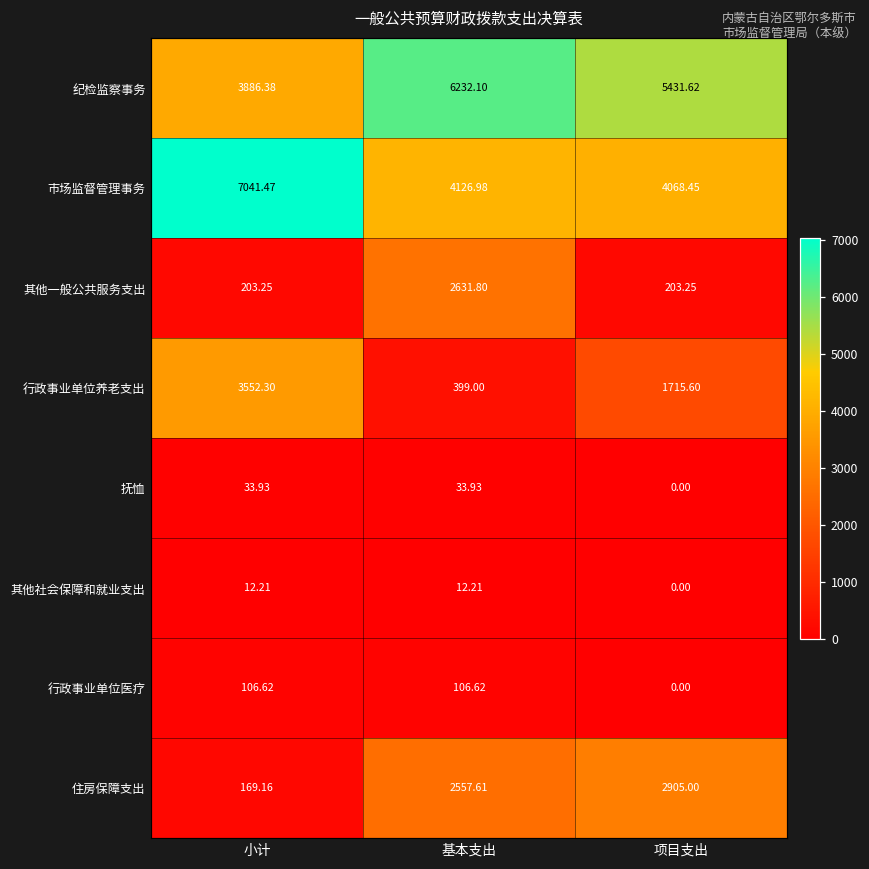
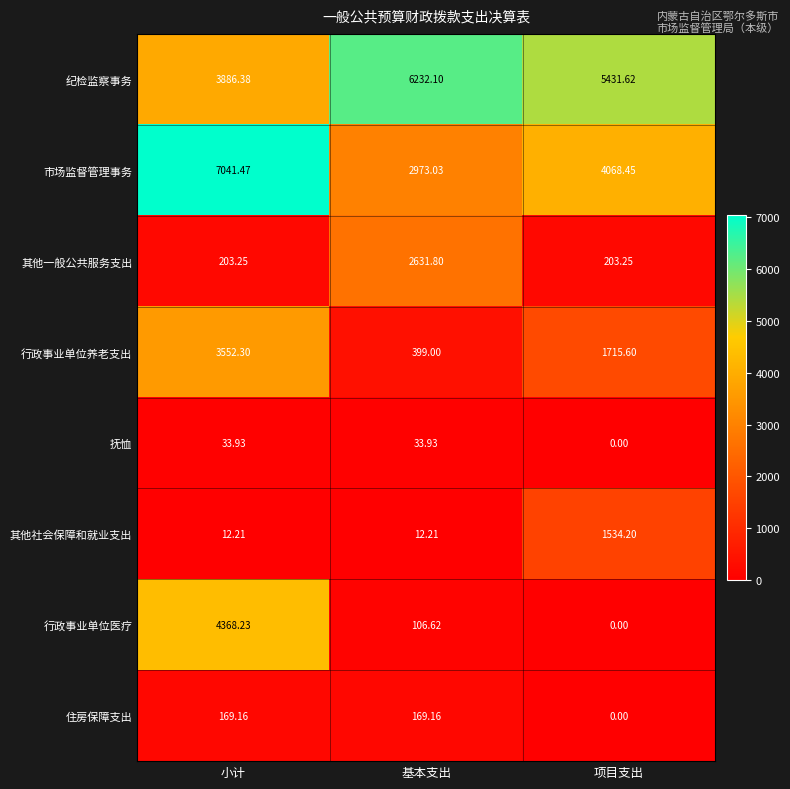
  {
    "纪检监察事务": {
      "小计": 3886.38,
      "基本支出": 6232.10,
      "项目支出": 5431.62
    },
    "市场监督管理事务": {
      "小计": 7041.47,
-     "基本支出": 4126.98,
+     "基本支出": 2973.03,
      "项目支出": 4068.45
    },
    "其他一般公共服务支出": {
      "小计": 203.25,
      "基本支出": 2631.80,
      "项目支出": 203.25
    },
    "行政事业单位养老支出": {
      "小计": 3552.30,
      "基本支出": 399.00,
      "项目支出": 1715.60
    },
    "抚恤": {
      "小计": 33.93,
      "基本支出": 33.93,
      "项目支出": 0.00
    },
    "其他社会保障和就业支出": {
      "小计": 12.21,
      "基本支出": 12.21,
-     "项目支出": 0.00
+     "项目支出": 1534.20
    },
    "行政事业单位医疗": {
-     "小计": 106.62,
+     "小计": 4368.23,
      "基本支出": 106.62,
      "项目支出": 0.00
    },
    "住房保障支出": {
      "小计": 169.16,
-     "基本支出": 2557.61,
-     "项目支出": 2905.00
+     "基本支出": 169.16,
+     "项目支出": 0.00
    }
  }
